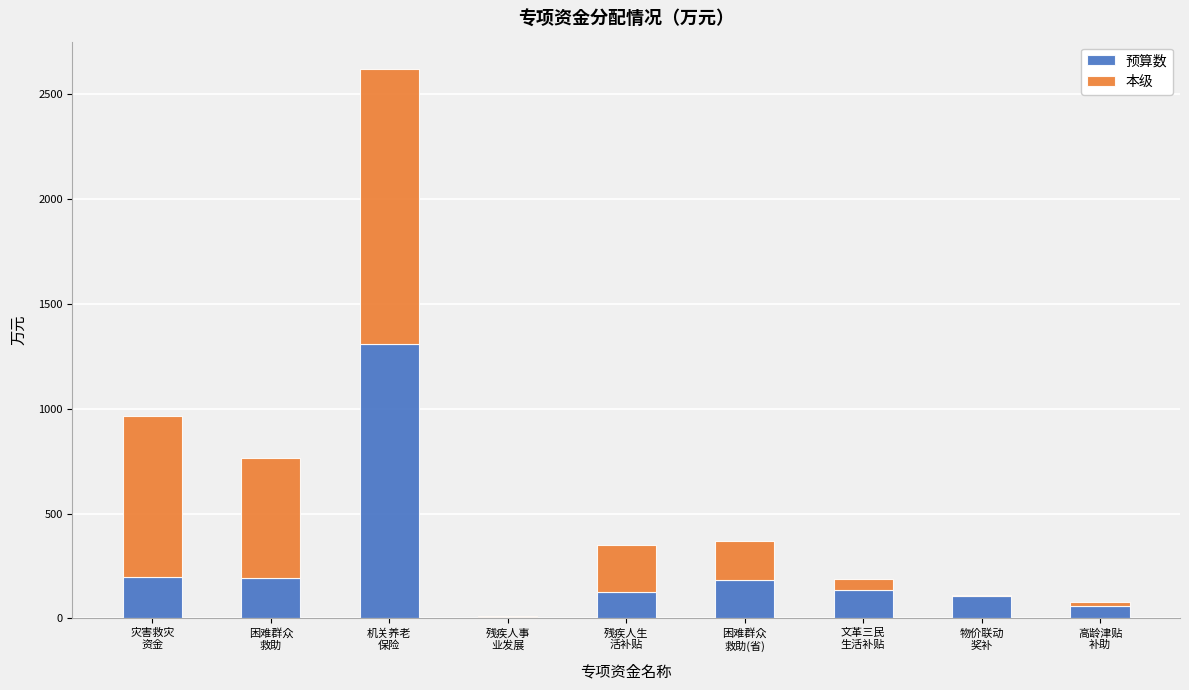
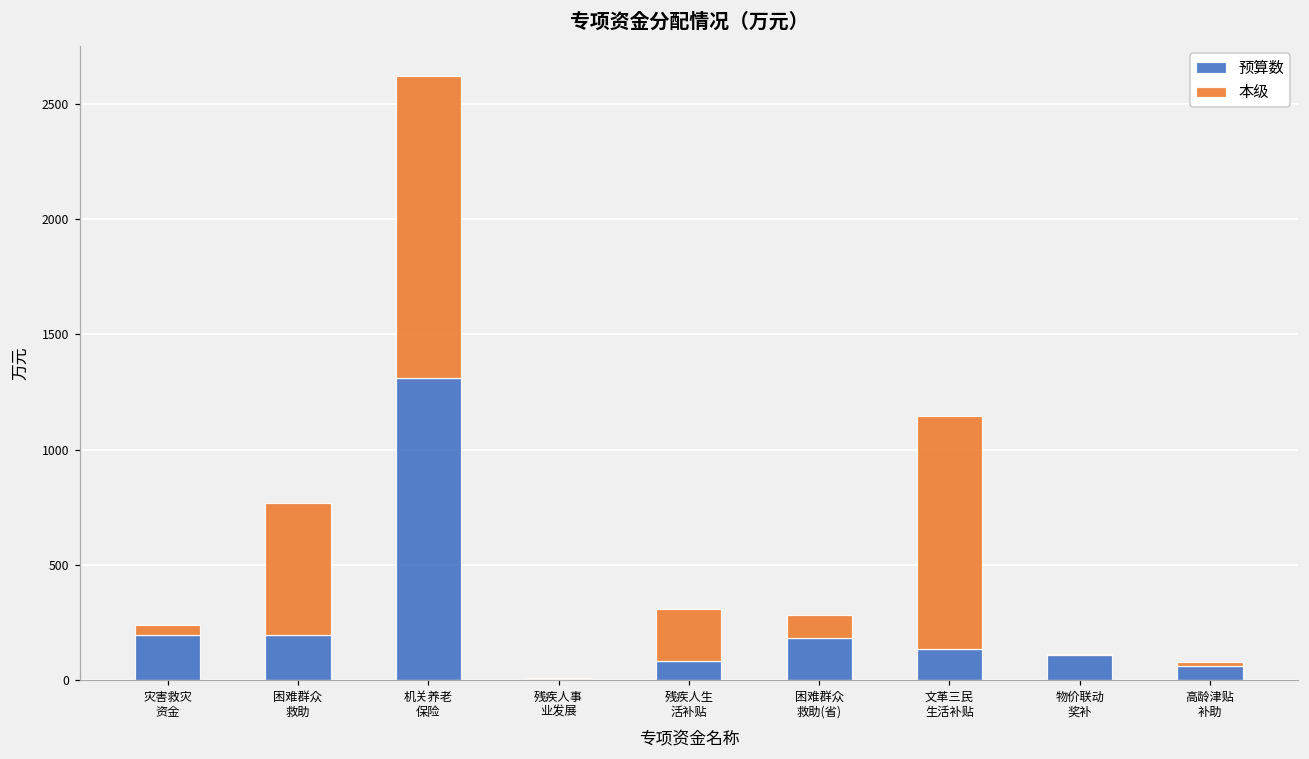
  {
    "预算数": {
      "灾害救灾 资金": 200,
      "困难群众 救助": 200,
      "机关养老 保险": 1310,
-     "残疾人生 活补贴": 130,
+     "残疾人生 活补贴": 90,
      "困难群众 救助(省)": 190,
      "文革三民 生活补贴": 140,
      "物价联动 奖补": 110,
      "高龄津贴 补助": 60
    },
    "本级": {
-     "灾害救灾 资金": 770,
+     "灾害救灾 资金": 40,
      "困难群众 救助": 570,
      "机关养老 保险": 1310,
      "残疾人生 活补贴": 220,
-     "困难群众 救助(省)": 190,
-     "文革三民 生活补贴": 50,
+     "困难群众 救助(省)": 100,
+     "文革三民 生活补贴": 1010,
      "高龄津贴 补助": 20
    }
  }
